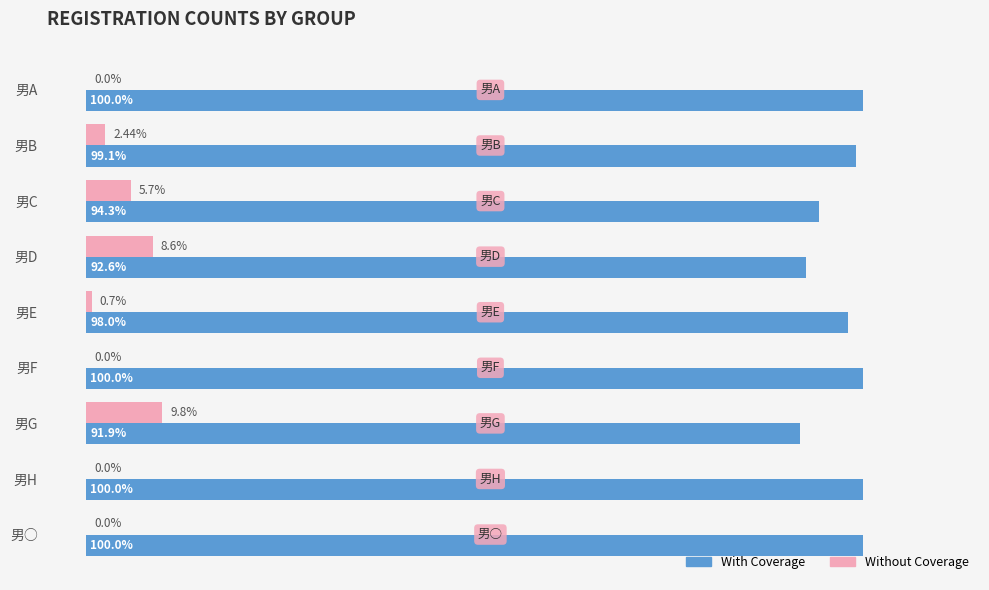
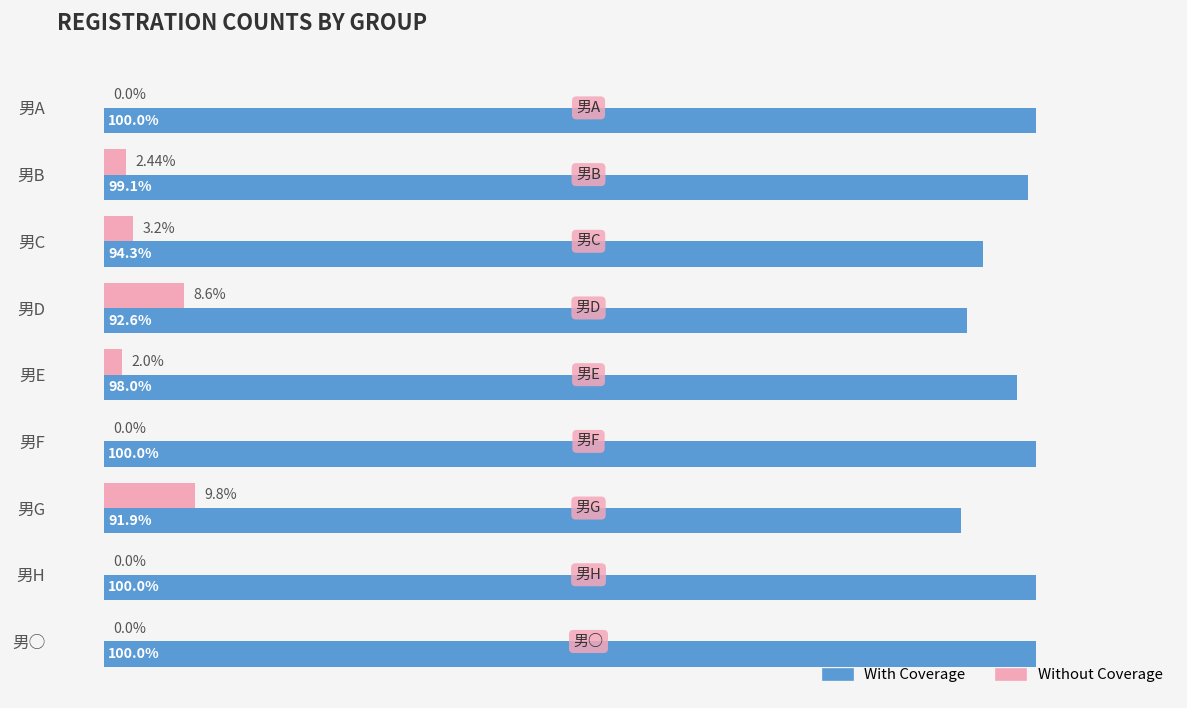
  {
    "With Coverage": {
      "男A": "100.0%",
      "男B": "99.1%",
      "男C": "94.3%",
      "男D": "92.6%",
      "男E": "98.0%",
      "男F": "100.0%",
      "男G": "91.9%",
      "男H": "100.0%",
      "男○": "100.0%"
    },
    "Without Coverage": {
      "男A": "0.0%",
      "男B": "2.44%",
-     "男C": "5.7%",
+     "男C": "3.2%",
      "男D": "8.6%",
-     "男E": "0.7%",
+     "男E": "2.0%",
      "男F": "0.0%",
      "男G": "9.8%",
      "男H": "0.0%",
      "男○": "0.0%"
    }
  }
